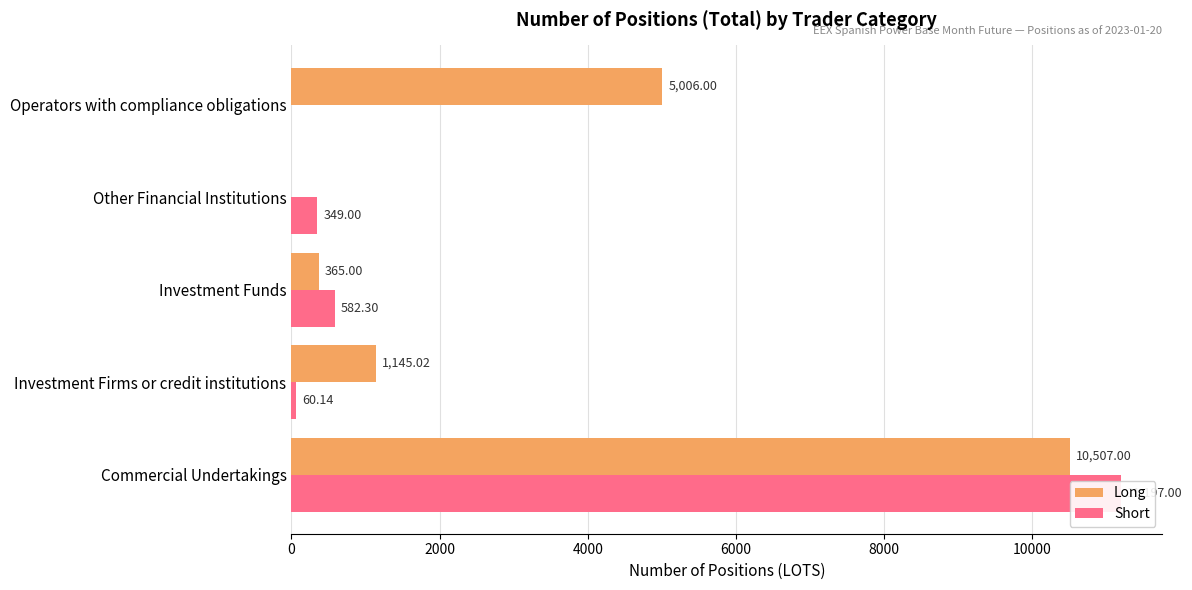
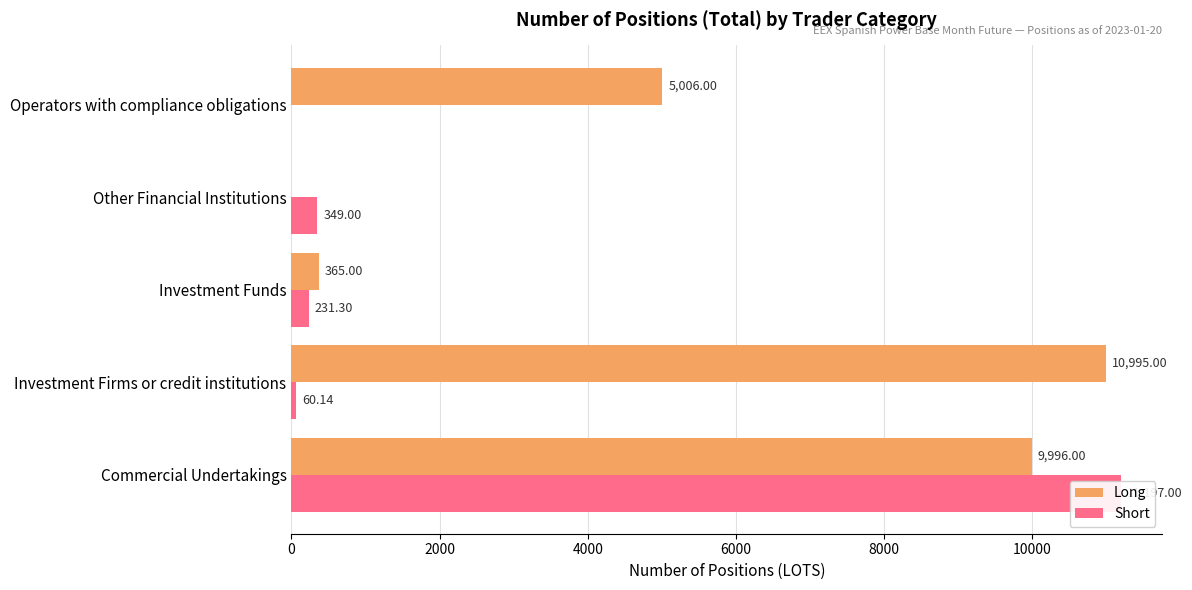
  {
    "Long": {
      "Operators with compliance obligations": "5,006.00",
      "Investment Funds": "365.00",
-     "Investment Firms or credit institutions": "1,145.02",
-     "Commercial Undertakings": "10,507.00"
+     "Investment Firms or credit institutions": "10,995.00",
+     "Commercial Undertakings": "9,996.00"
    },
    "Short": {
      "Other Financial Institutions": "349.00",
-     "Investment Funds": "582.30",
+     "Investment Funds": "231.30",
      "Investment Firms or credit institutions": "60.14"
    }
  }
